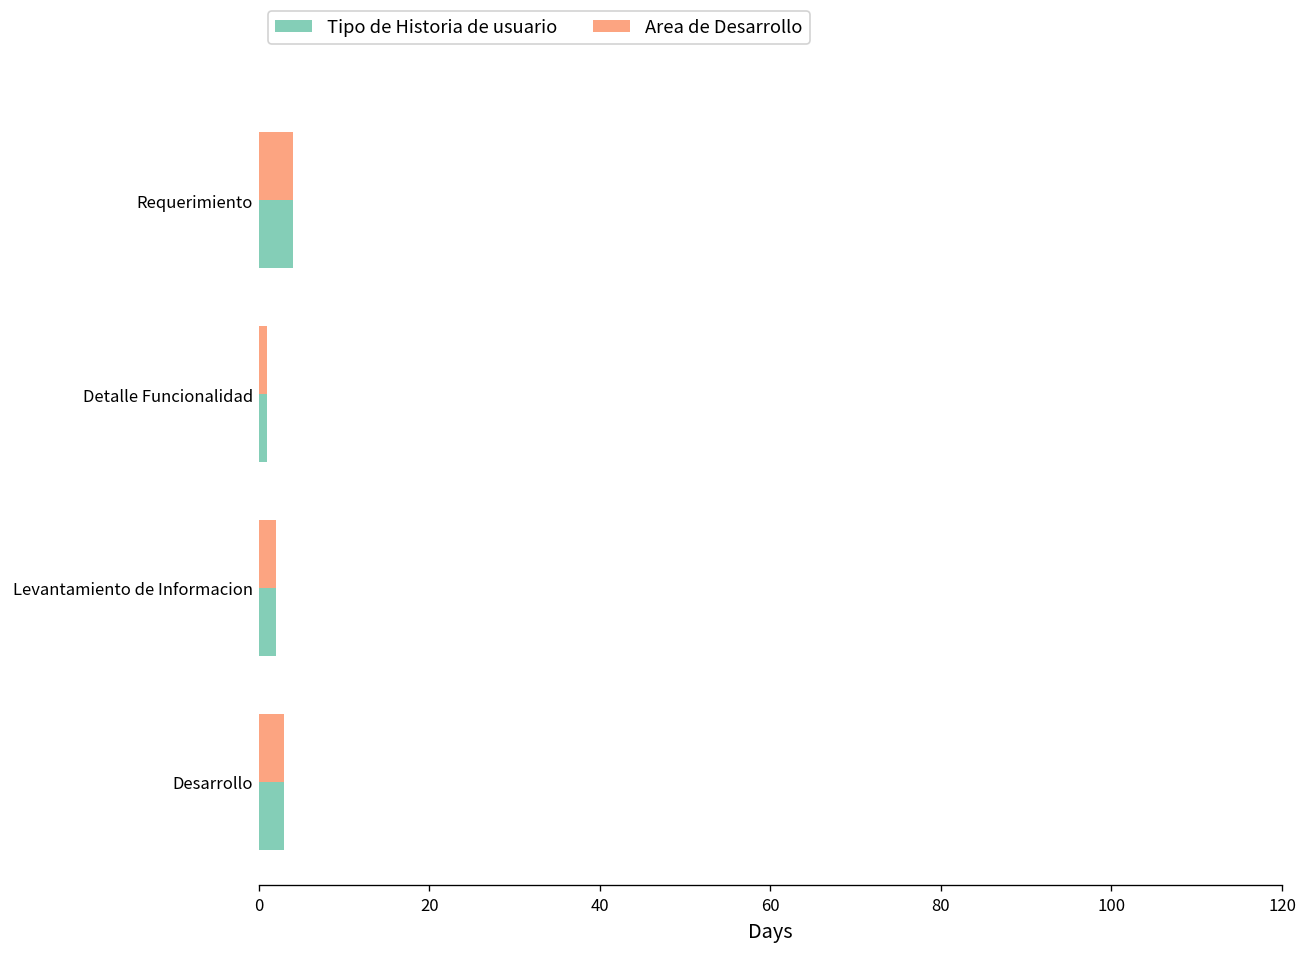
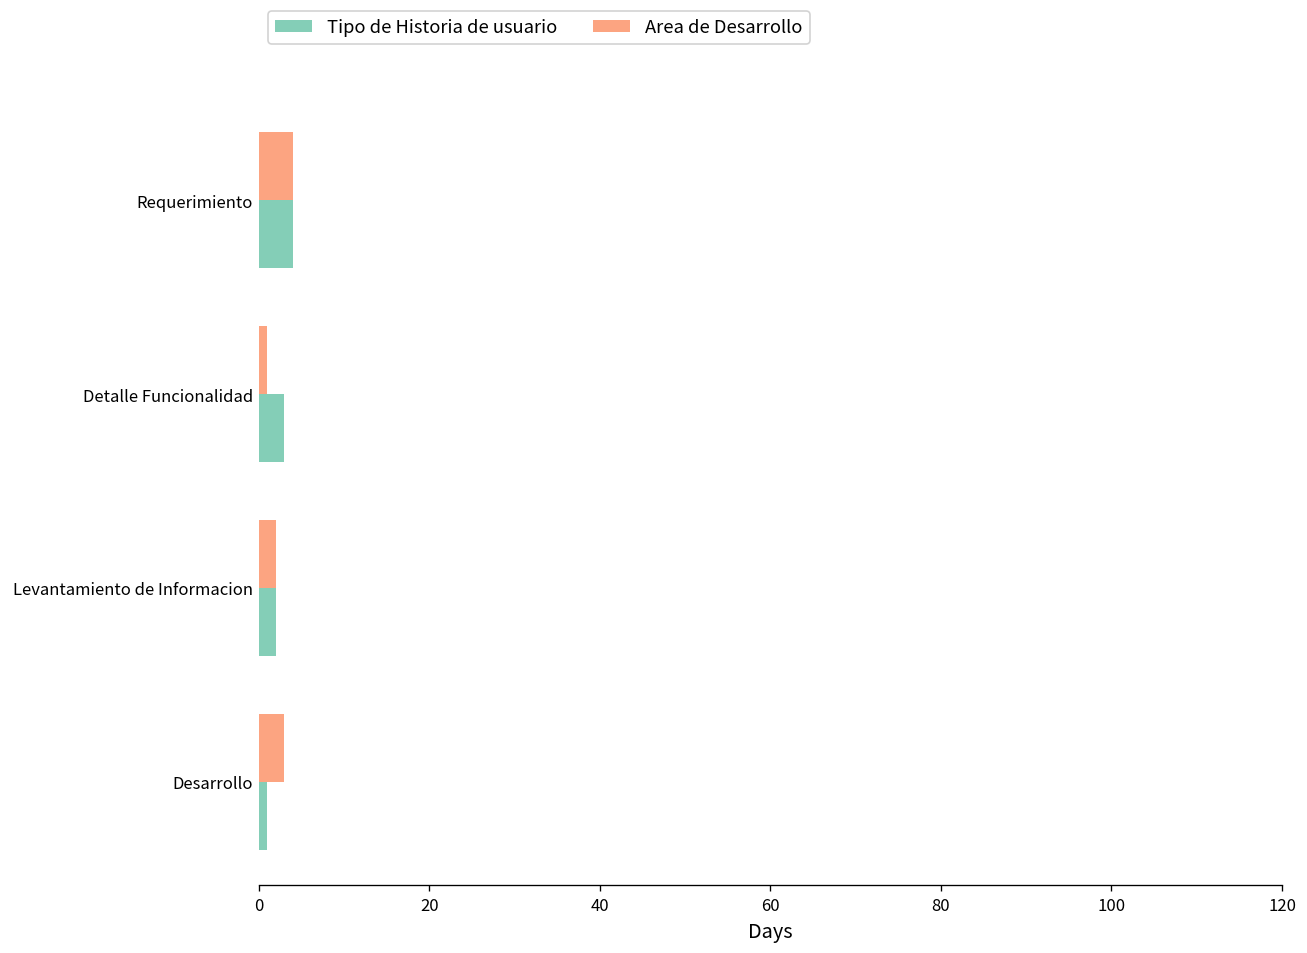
  {
    "Tipo de Historia de usuario": {
      "Requerimiento": 4,
-     "Detalle Funcionalidad": 1,
+     "Detalle Funcionalidad": 3,
      "Levantamiento de Informacion": 2,
-     "Desarrollo": 3
+     "Desarrollo": 1
    },
    "Area de Desarrollo": {
      "Requerimiento": 4,
      "Detalle Funcionalidad": 1,
      "Levantamiento de Informacion": 2,
      "Desarrollo": 3
    }
  }
